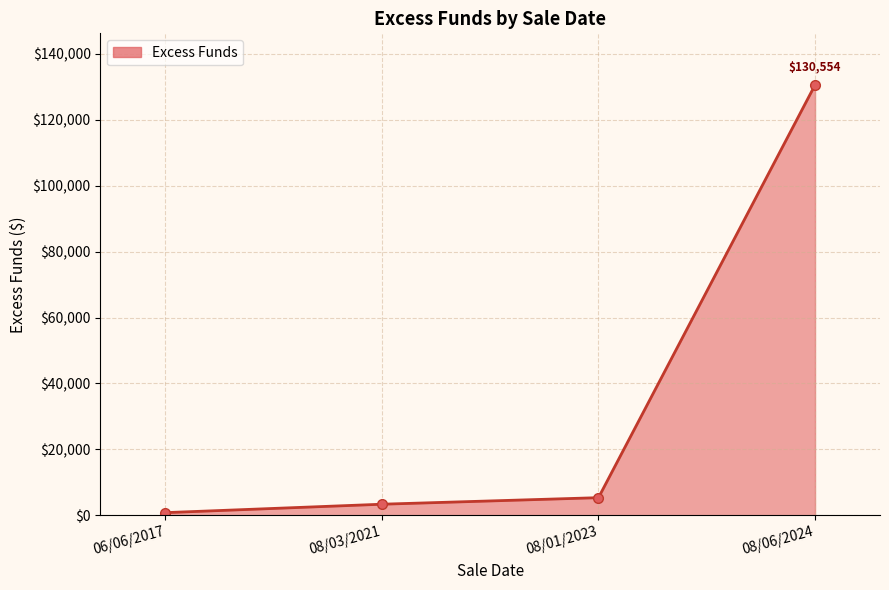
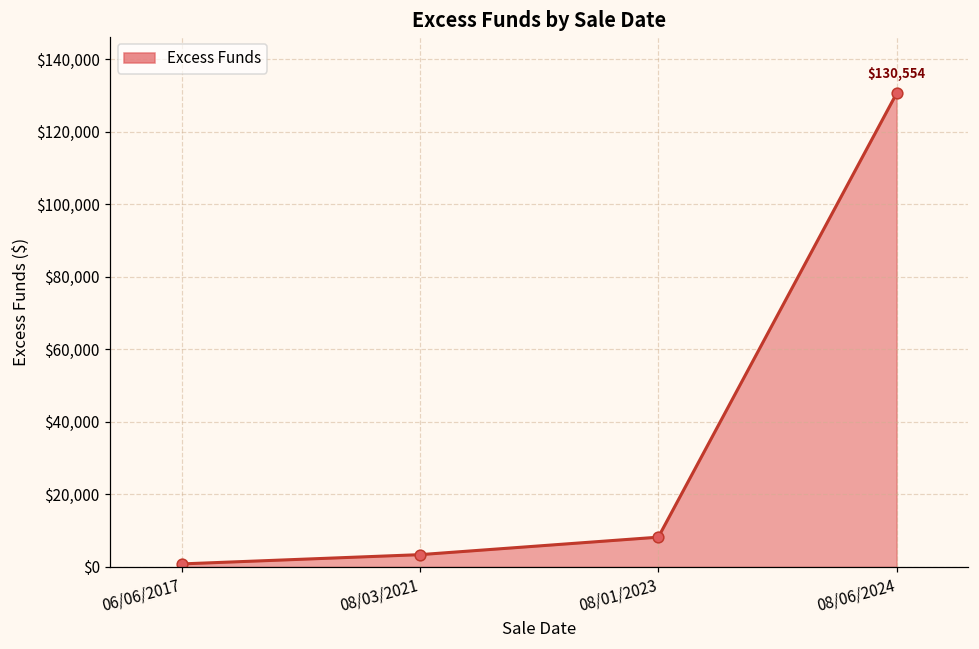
  {
    "06/06/2017": "$1,000",
    "08/03/2021": "$3,000",
-   "08/01/2023": "$5,000"
+   "08/01/2023": "$8,000"
  }
